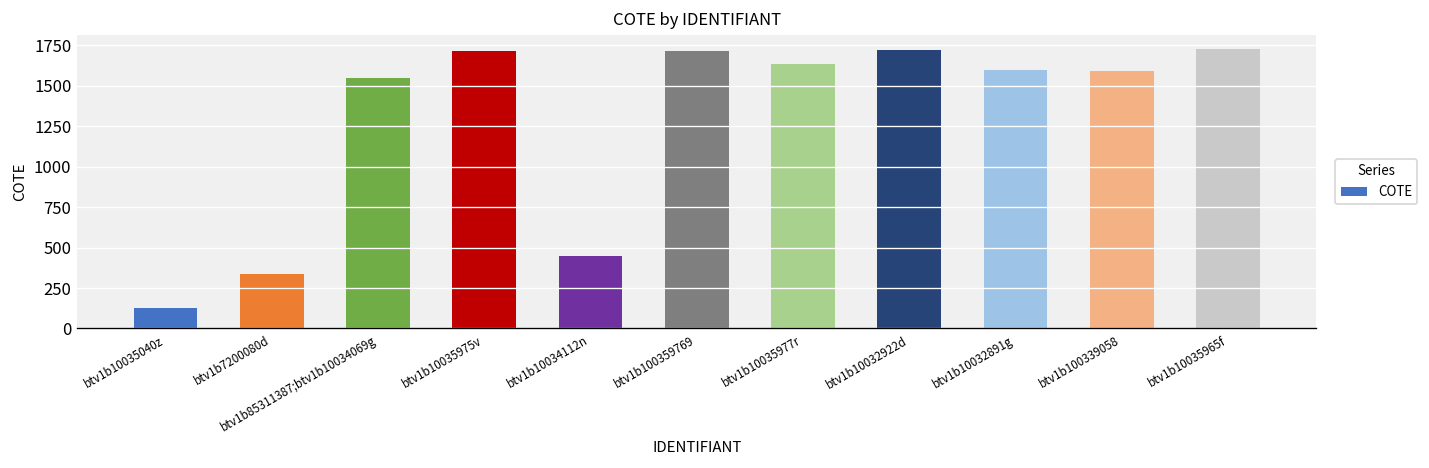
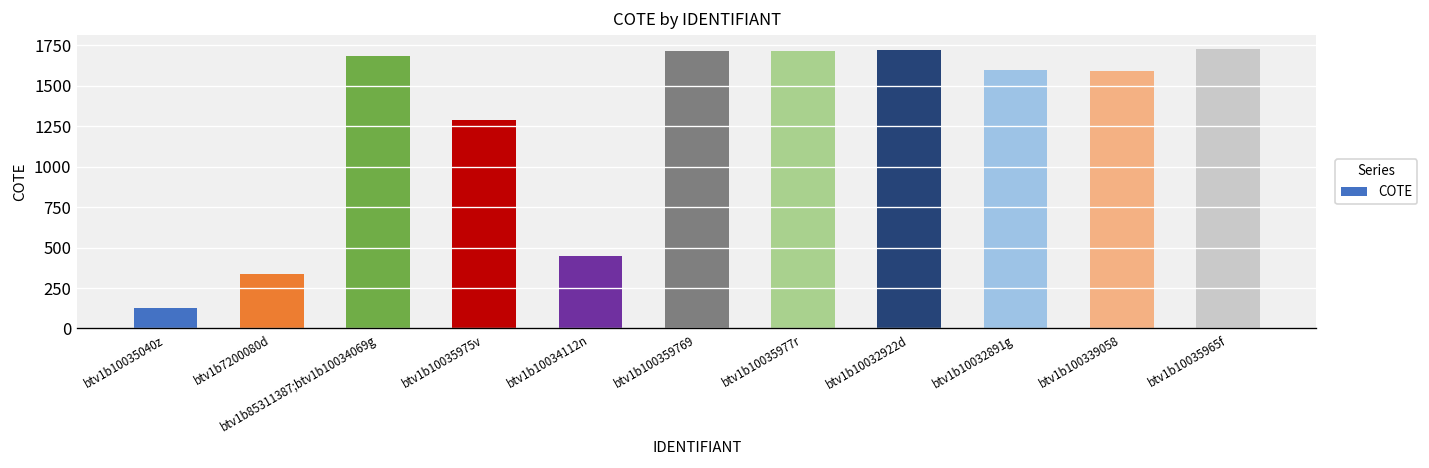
  {
    "btv1b10035040z": 120,
    "btv1b7200080d": 340,
-   "btv1b85311387;btv1b10034069g": 1550,
-   "btv1b10035975v": 1720,
+   "btv1b85311387;btv1b10034069g": 1690,
+   "btv1b10035975v": 1290,
    "btv1b10034112n": 450,
    "btv1b100359769": 1720,
-   "btv1b10035977r": 1630,
+   "btv1b10035977r": 1720,
    "btv1b10032922d": 1720,
    "btv1b10032891g": 1600,
    "btv1b100339058": 1590,
    "btv1b10035965f": 1730
  }
